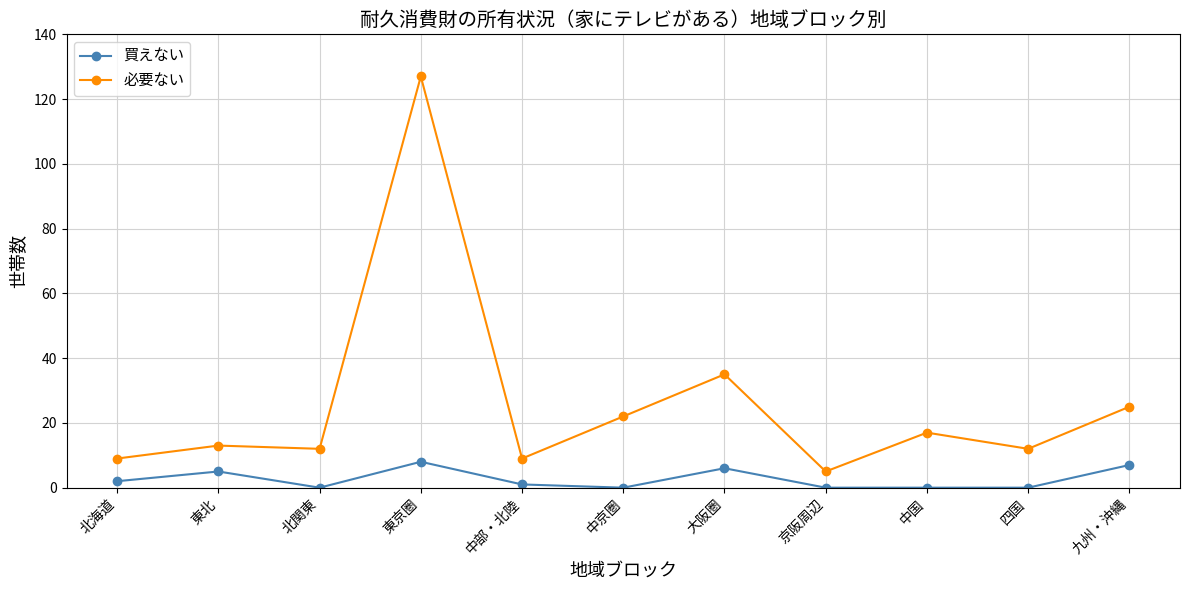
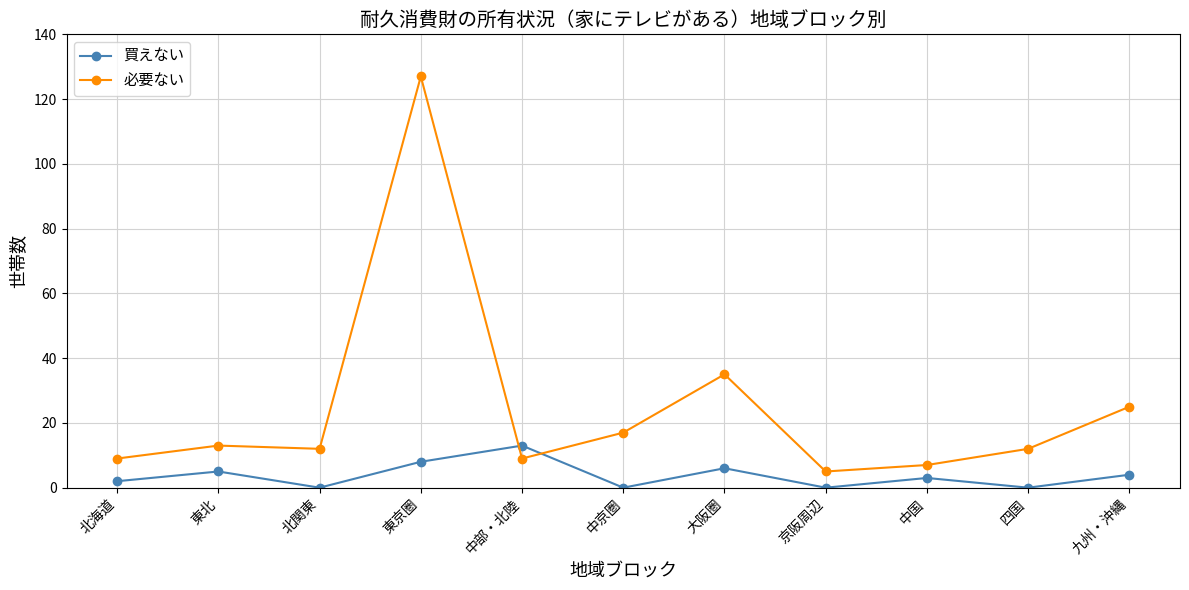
  {
    "買えない": {
      "北海道": 2,
      "東北": 5,
      "北関東": 0,
      "東京圏": 8,
-     "中部・北陸": 1,
+     "中部・北陸": 13,
      "中京圏": 0,
      "大阪圏": 6,
      "京阪周辺": 0,
-     "中国": 0,
+     "中国": 3,
      "四国": 0,
-     "九州・沖縄": 7
+     "九州・沖縄": 4
    },
    "必要ない": {
      "北海道": 9,
      "東北": 13,
      "北関東": 12,
      "東京圏": 127,
      "中部・北陸": 9,
-     "中京圏": 22,
+     "中京圏": 17,
      "大阪圏": 35,
      "京阪周辺": 5,
-     "中国": 17,
+     "中国": 7,
      "四国": 12,
      "九州・沖縄": 25
    }
  }
